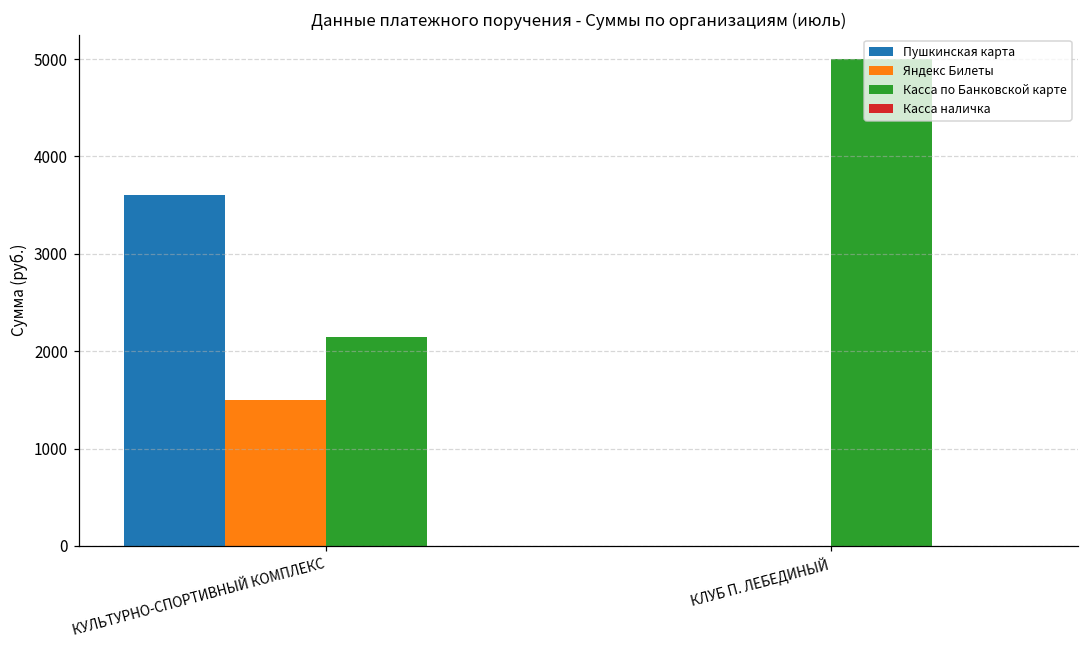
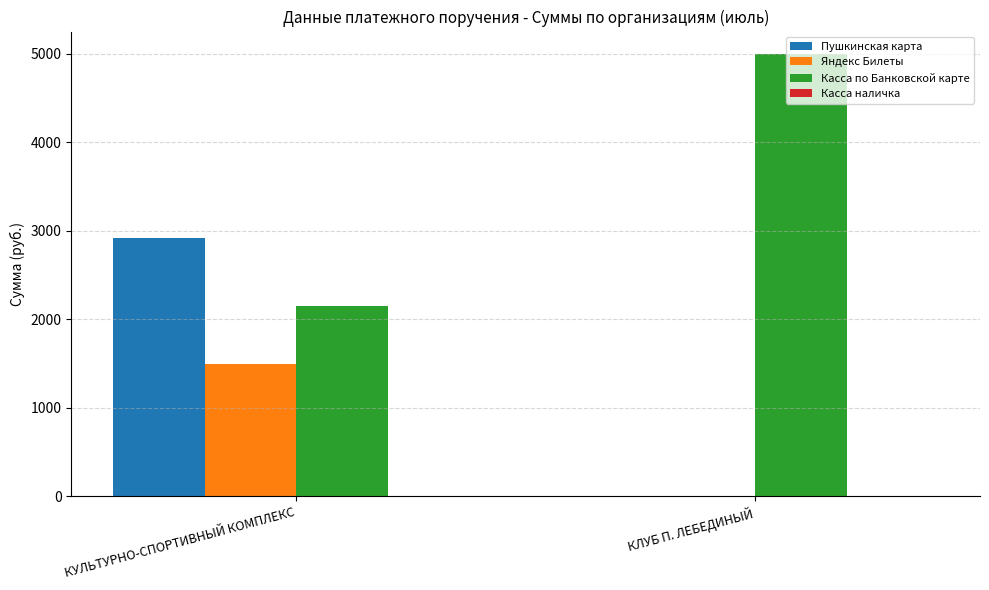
  {
    "Пушкинская карта": {
-     "КУЛЬТУРНО-СПОРТИВНЫЙ КОМПЛЕКС": 3600,
+     "КУЛЬТУРНО-СПОРТИВНЫЙ КОМПЛЕКС": 2900,
      "КЛУБ П. ЛЕБЕДИНЫЙ": 0
    },
    "Яндекс Билеты": {
      "КУЛЬТУРНО-СПОРТИВНЫЙ КОМПЛЕКС": 1500,
      "КЛУБ П. ЛЕБЕДИНЫЙ": 0
    },
    "Касса по Банковской карте": {
      "КУЛЬТУРНО-СПОРТИВНЫЙ КОМПЛЕКС": 2100
    },
    "Касса наличка": {
      "КУЛЬТУРНО-СПОРТИВНЫЙ КОМПЛЕКС": 0,
      "КЛУБ П. ЛЕБЕДИНЫЙ": 0
    }
  }
